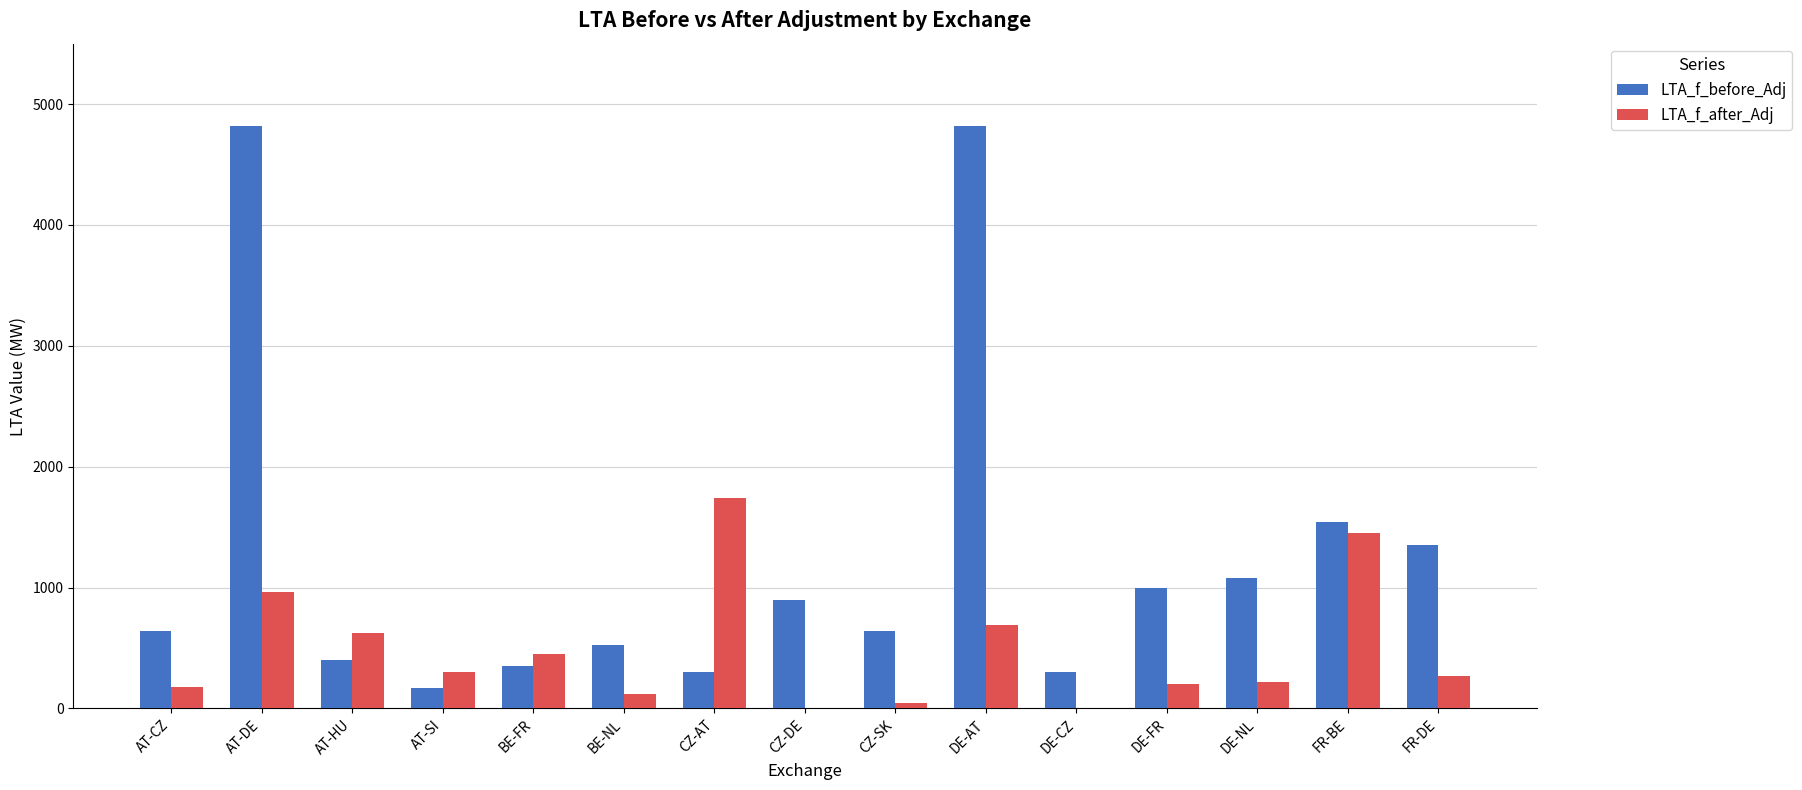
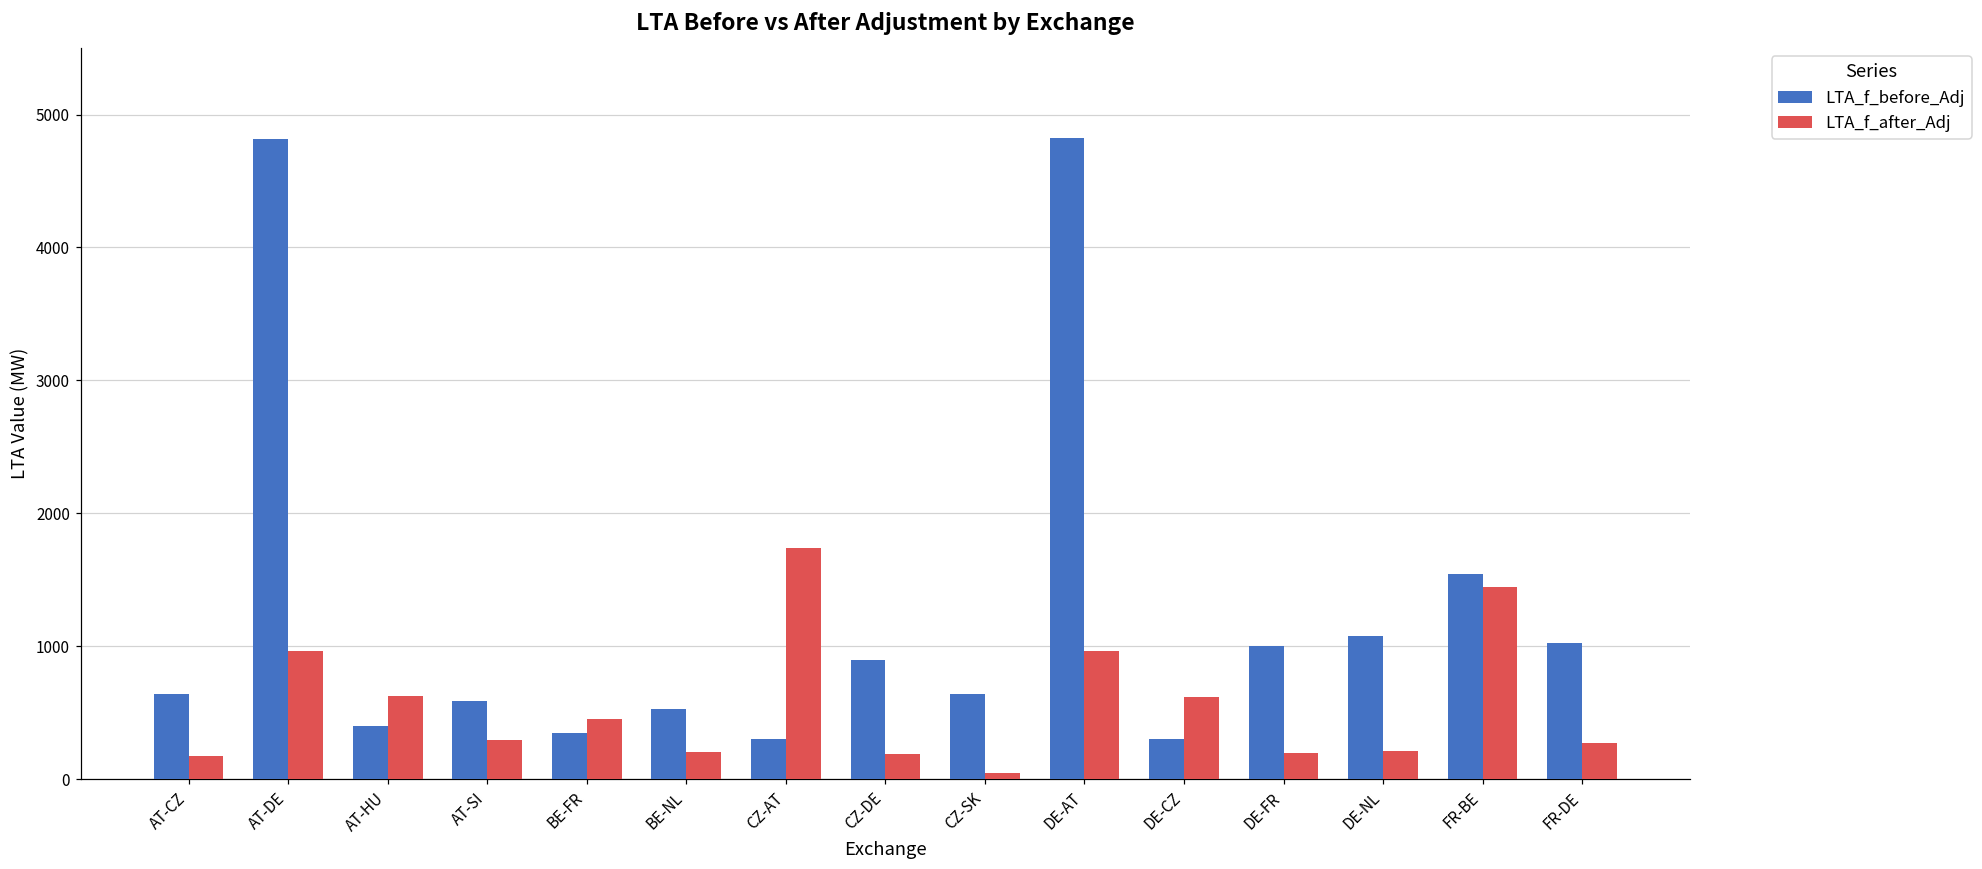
  {
    "LTA_f_before_Adj": {
      "AT-CZ": 640,
      "AT-DE": 4820,
      "AT-HU": 400,
-     "AT-SI": 170,
+     "AT-SI": 590,
      "BE-FR": 350,
      "BE-NL": 530,
      "CZ-AT": 300,
      "CZ-DE": 900,
      "CZ-SK": 640,
      "DE-AT": 4820,
      "DE-CZ": 300,
      "DE-FR": 1000,
      "DE-NL": 1080,
      "FR-BE": 1540,
-     "FR-DE": 1350
+     "FR-DE": 1020
    },
    "LTA_f_after_Adj": {
      "AT-CZ": 180,
      "AT-DE": 960,
      "AT-HU": 630,
      "AT-SI": 300,
      "BE-FR": 450,
-     "BE-NL": 120,
+     "BE-NL": 200,
      "CZ-AT": 1740,
-     "CZ-DE": 0,
+     "CZ-DE": 190,
      "CZ-SK": 50,
-     "DE-AT": 690,
-     "DE-CZ": 0,
+     "DE-AT": 960,
+     "DE-CZ": 620,
      "DE-FR": 200,
      "DE-NL": 220,
      "FR-BE": 1450,
      "FR-DE": 270
    }
  }
